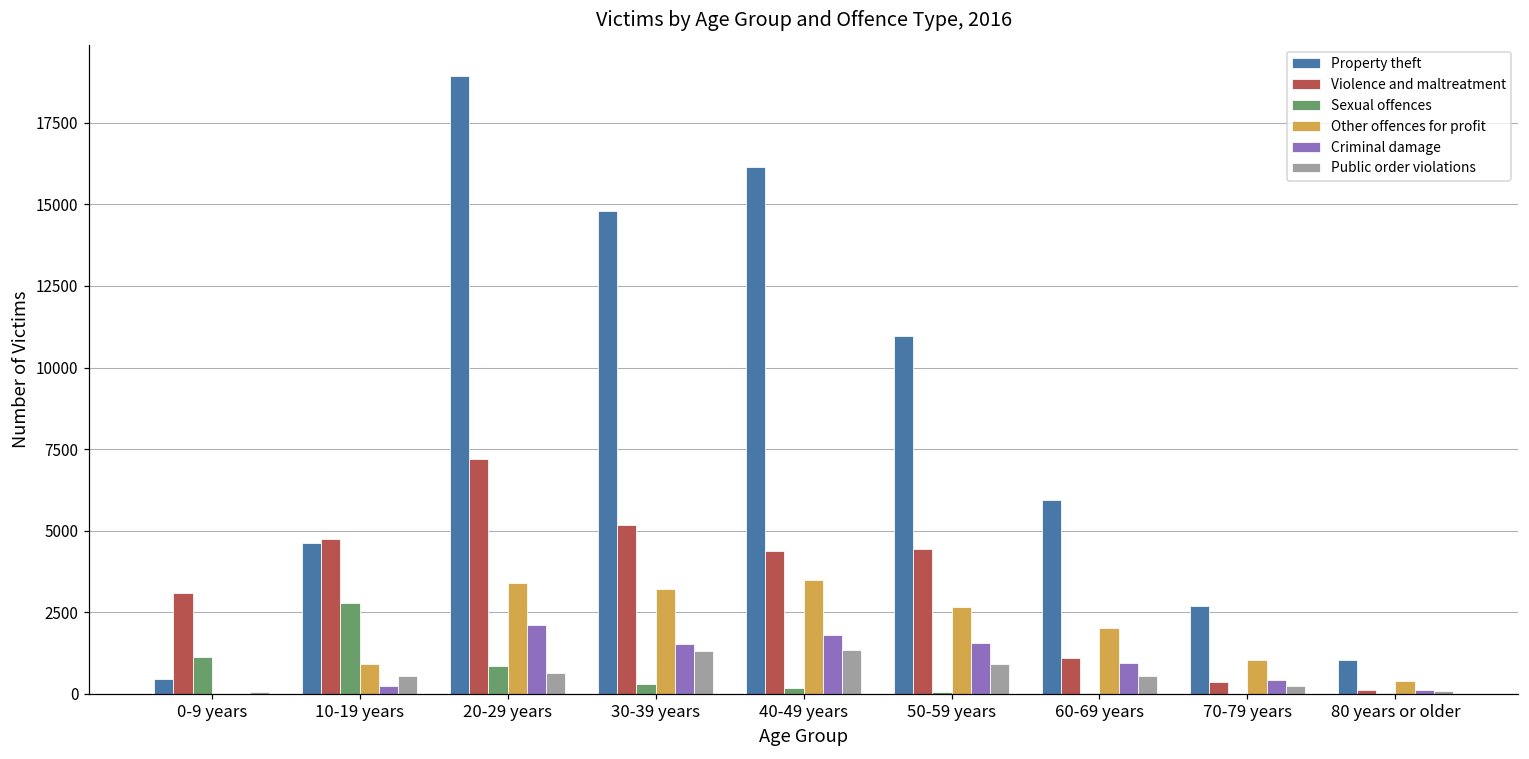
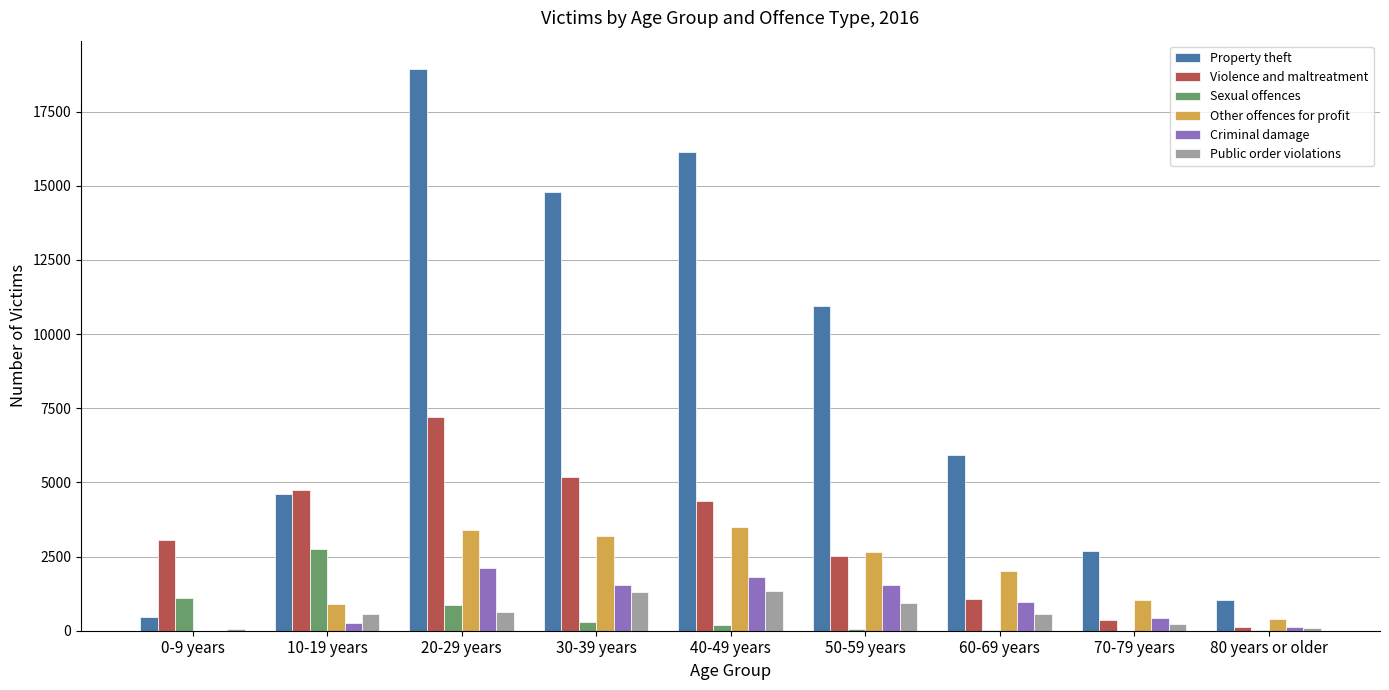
  {
    "Property theft": {
      "0-9 years": 500,
      "10-19 years": 4600,
      "20-29 years": 18900,
      "30-39 years": 14800,
      "40-49 years": 16200,
      "50-59 years": 11000,
      "60-69 years": 5900,
      "70-79 years": 2700,
      "80 years or older": 1100
    },
    "Violence and maltreatment": {
      "0-9 years": 3100,
      "10-19 years": 4700,
      "20-29 years": 7200,
      "30-39 years": 5200,
      "40-49 years": 4400,
-     "50-59 years": 4400,
+     "50-59 years": 2500,
      "60-69 years": 1100,
      "70-79 years": 400,
      "80 years or older": 100
    },
    "Sexual offences": {
      "0-9 years": 1100,
      "10-19 years": 2800,
      "20-29 years": 900,
      "30-39 years": 300,
      "40-49 years": 200
    },
    "Other offences for profit": {
      "10-19 years": 900,
      "20-29 years": 3400,
      "30-39 years": 3200,
      "40-49 years": 3500,
      "50-59 years": 2700,
      "60-69 years": 2000,
      "70-79 years": 1000,
      "80 years or older": 400
    },
    "Criminal damage": {
      "10-19 years": 300,
      "20-29 years": 2100,
      "30-39 years": 1500,
      "40-49 years": 1800,
      "50-59 years": 1500,
      "60-69 years": 1000,
      "70-79 years": 400,
      "80 years or older": 100
    },
    "Public order violations": {
      "10-19 years": 600,
      "20-29 years": 600,
      "30-39 years": 1300,
      "40-49 years": 1300,
      "50-59 years": 900,
      "60-69 years": 600,
      "70-79 years": 200,
      "80 years or older": 100
    }
  }
